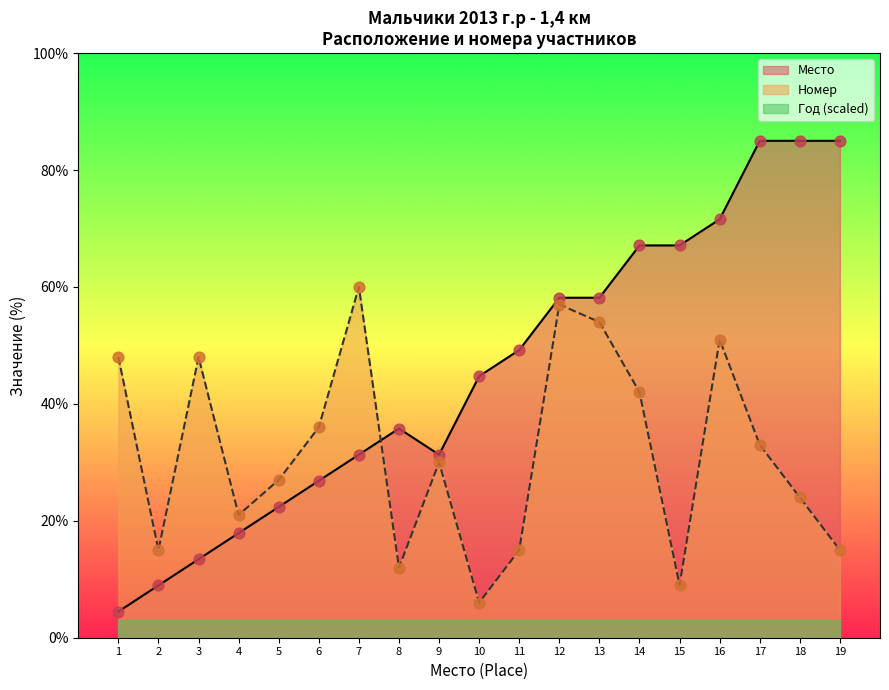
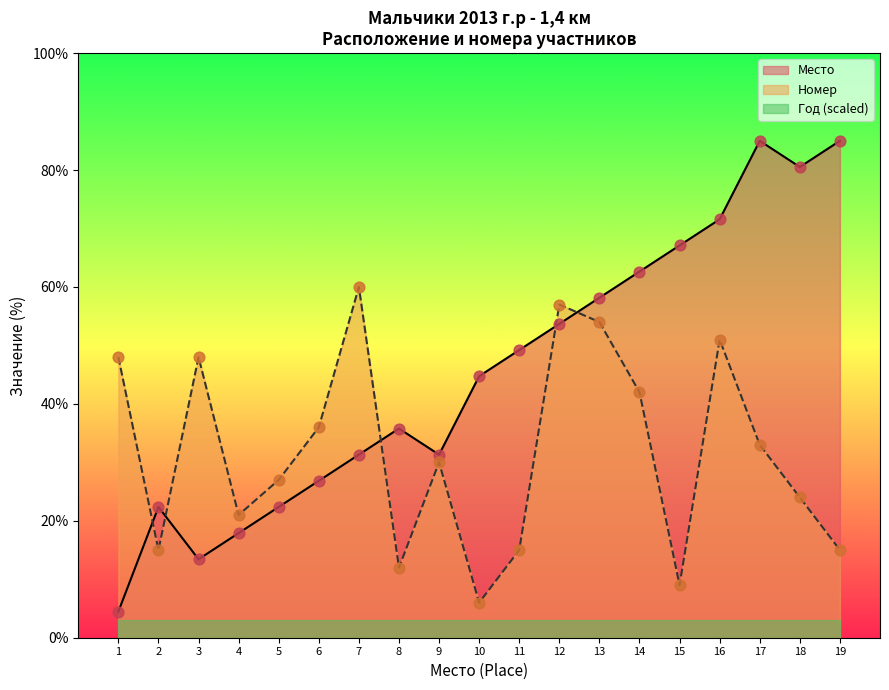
  {
    "Место": {
      "1": "4%",
-     "2": "9%",
+     "2": "22%",
      "3": "13%",
      "4": "18%",
      "5": "22%",
      "6": "27%",
      "7": "31%",
      "8": "36%",
      "9": "31%",
      "10": "45%",
      "11": "49%",
-     "12": "58%",
+     "12": "54%",
      "13": "58%",
-     "14": "67%",
+     "14": "63%",
      "15": "67%",
      "16": "72%",
      "17": "85%",
-     "18": "85%",
+     "18": "81%",
      "19": "85%"
    },
    "Номер": {
      "1": "48%",
      "2": "15%",
      "3": "48%",
      "4": "21%",
      "5": "27%",
      "6": "36%",
      "7": "60%",
      "8": "12%",
      "9": "30%",
      "10": "6%",
      "11": "15%",
      "12": "57%",
      "13": "54%",
      "14": "42%",
      "15": "9%",
      "16": "51%",
      "17": "33%",
      "18": "24%",
      "19": "15%"
    },
    "Год (scaled)": {
      "1": "3%",
      "2": "3%",
      "3": "3%",
      "4": "3%",
      "5": "3%",
      "6": "3%",
      "7": "3%",
      "8": "3%",
      "9": "3%",
      "10": "3%",
      "11": "3%",
      "12": "3%",
      "13": "3%",
      "14": "3%",
      "15": "3%",
      "16": "3%",
      "17": "3%",
      "18": "3%",
      "19": "3%"
    }
  }
